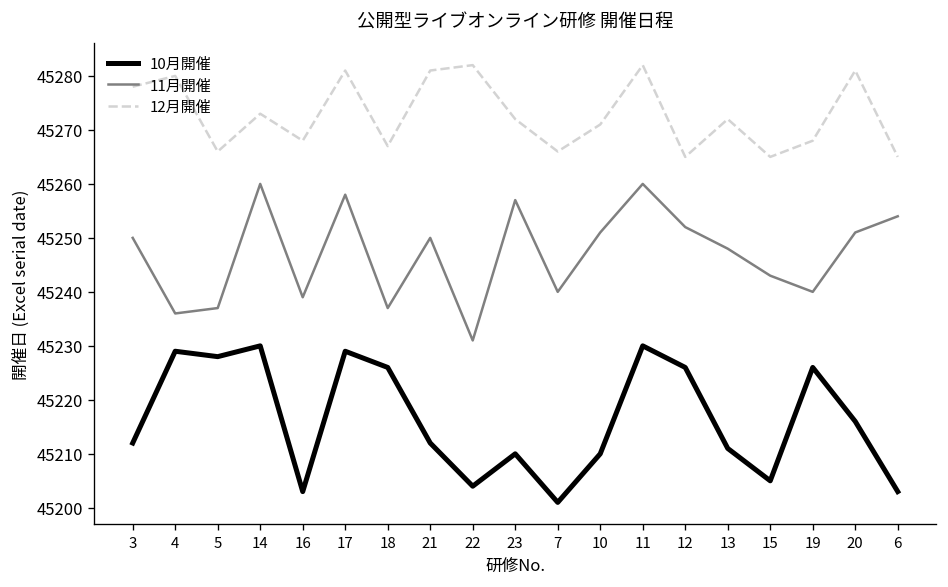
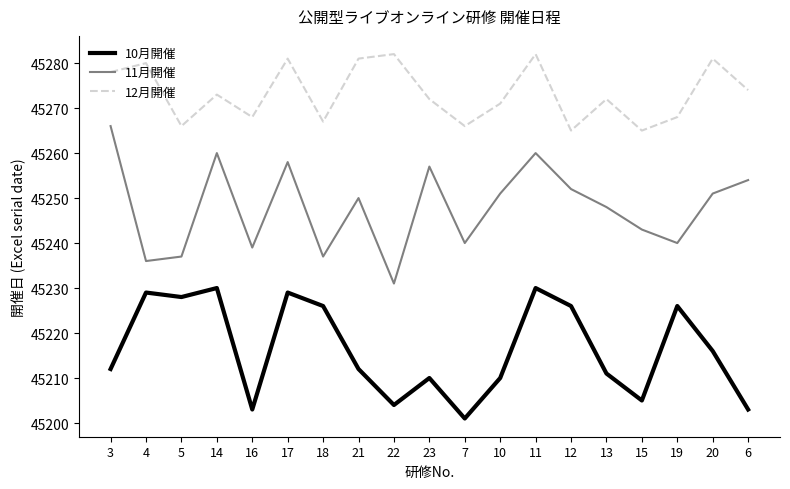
  {
    "10月開催": {
      "3": 45212,
      "4": 45229,
      "5": 45228,
      "14": 45230,
      "16": 45203,
      "17": 45229,
      "18": 45226,
      "21": 45212,
      "22": 45204,
      "23": 45210,
      "7": 45201,
      "10": 45210,
      "11": 45230,
      "12": 45226,
      "13": 45211,
      "15": 45205,
      "19": 45226,
      "20": 45216,
      "6": 45203
    },
    "11月開催": {
-     "3": 45250,
+     "3": 45266,
      "4": 45236,
      "5": 45237,
      "14": 45260,
      "16": 45239,
      "17": 45258,
      "18": 45237,
      "21": 45250,
      "22": 45231,
      "23": 45257,
      "7": 45240,
      "10": 45251,
      "11": 45260,
      "12": 45252,
      "13": 45248,
      "15": 45243,
      "19": 45240,
      "20": 45251,
      "6": 45254
    },
    "12月開催": {
      "3": 45278,
      "4": 45280,
      "5": 45266,
      "14": 45273,
      "16": 45268,
      "17": 45281,
      "18": 45267,
      "21": 45281,
      "22": 45282,
      "23": 45272,
      "7": 45266,
      "10": 45271,
      "11": 45282,
      "12": 45265,
      "13": 45272,
      "15": 45265,
      "19": 45268,
      "20": 45281,
-     "6": 45265
+     "6": 45274
    }
  }
